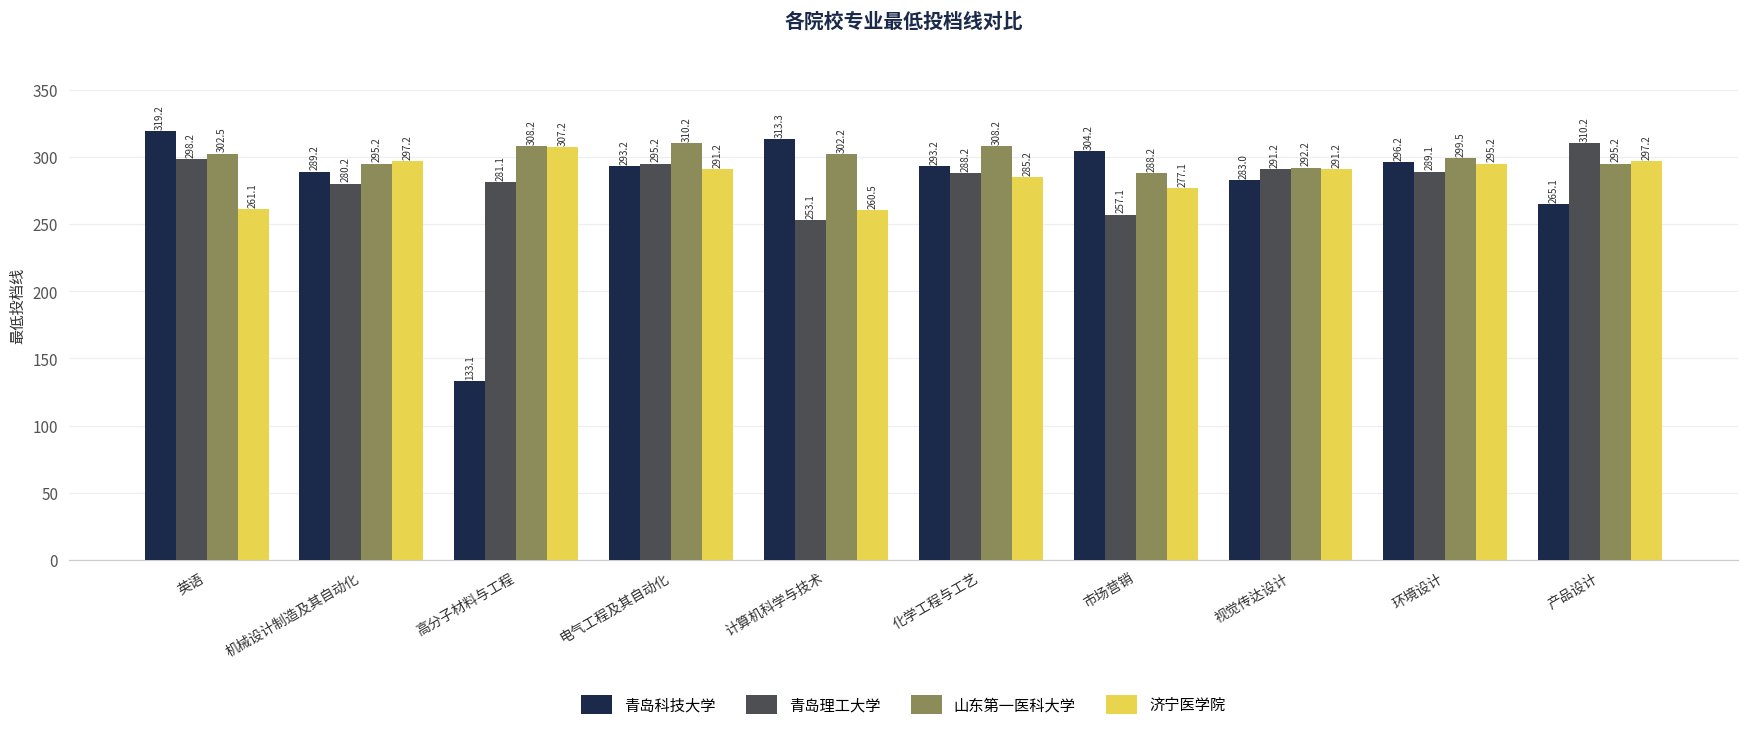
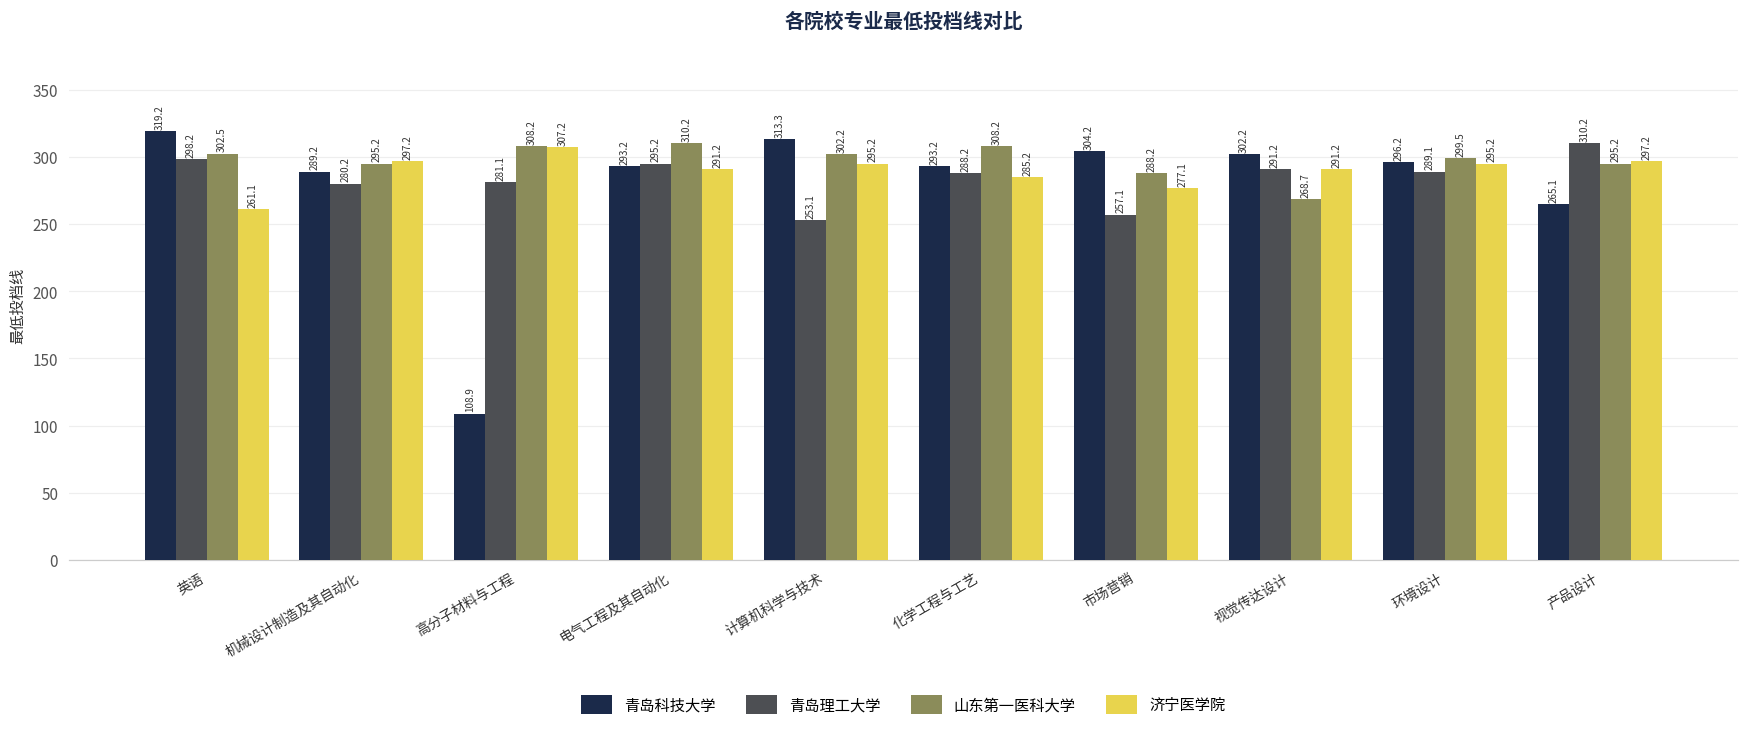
  {
    "青岛科技大学": {
      "英语": 319.2,
      "机械设计制造及其自动化": 289.2,
-     "高分子材料与工程": 133.1,
+     "高分子材料与工程": 108.9,
      "电气工程及其自动化": 293.2,
      "计算机科学与技术": 313.3,
      "化学工程与工艺": 293.2,
      "市场营销": 304.2,
-     "视觉传达设计": 283.0,
+     "视觉传达设计": 302.2,
      "环境设计": 296.2,
      "产品设计": 265.1
    },
    "青岛理工大学": {
      "英语": 298.2,
      "机械设计制造及其自动化": 280.2,
      "高分子材料与工程": 281.1,
      "电气工程及其自动化": 295.2,
      "计算机科学与技术": 253.1,
      "化学工程与工艺": 288.2,
      "市场营销": 257.1,
      "视觉传达设计": 291.2,
      "环境设计": 289.1,
      "产品设计": 310.2
    },
    "山东第一医科大学": {
      "英语": 302.5,
      "机械设计制造及其自动化": 295.2,
      "高分子材料与工程": 308.2,
      "电气工程及其自动化": 310.2,
      "计算机科学与技术": 302.2,
      "化学工程与工艺": 308.2,
      "市场营销": 288.2,
-     "视觉传达设计": 292.2,
+     "视觉传达设计": 268.7,
      "环境设计": 299.5,
      "产品设计": 295.2
    },
    "济宁医学院": {
      "英语": 261.1,
      "机械设计制造及其自动化": 297.2,
      "高分子材料与工程": 307.2,
      "电气工程及其自动化": 291.2,
-     "计算机科学与技术": 260.5,
+     "计算机科学与技术": 295.2,
      "化学工程与工艺": 285.2,
      "市场营销": 277.1,
      "视觉传达设计": 291.2,
      "环境设计": 295.2,
      "产品设计": 297.2
    }
  }
